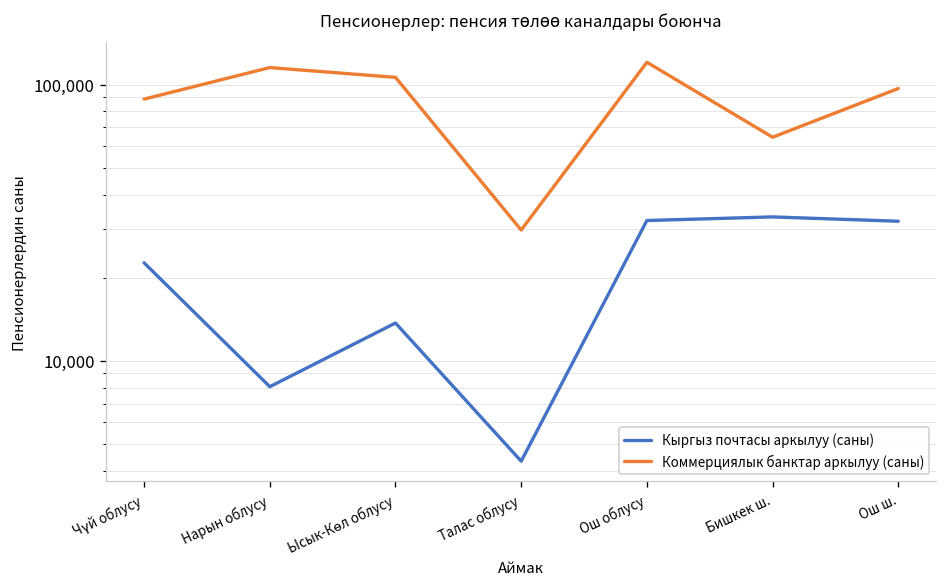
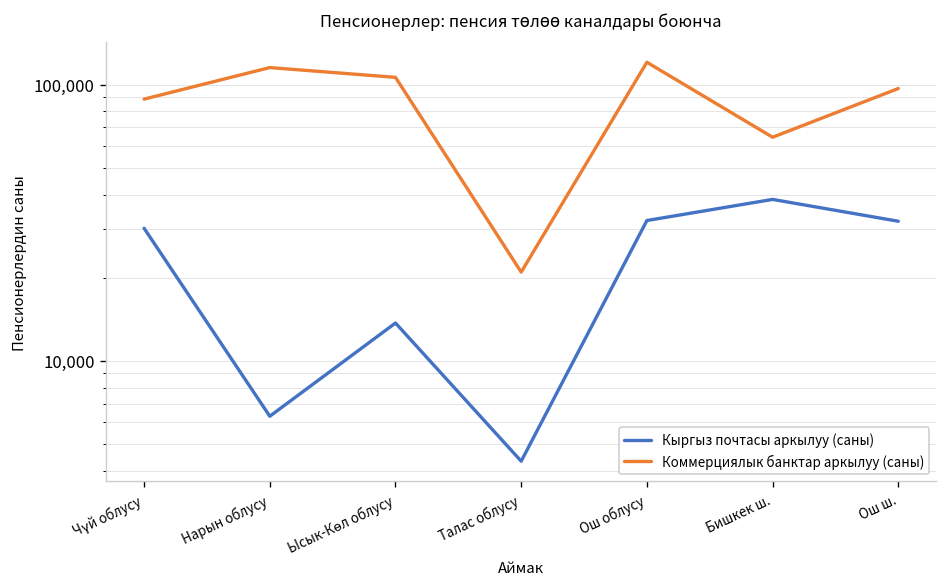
  {
    "Кыргыз почтасы аркылуу (саны)": {
-     "Чүй облусу": "23,000",
-     "Нарын облусу": "8,100",
+     "Чүй облусу": "30,000",
+     "Нарын облусу": "6,300",
      "Ысык-Көл облусу": "14,000",
      "Талас облусу": "4,300",
      "Ош облусу": "32,000",
-     "Бишкек ш.": "33,000",
+     "Бишкек ш.": "38,000",
      "Ош ш.": "32,000"
    },
    "Коммерциялык банктар аркылуу (саны)": {
      "Чүй облусу": "89,000",
      "Нарын облусу": "120,000",
      "Ысык-Көл облусу": "110,000",
-     "Талас облусу": "30,000",
+     "Талас облусу": "21,000",
      "Ош облусу": "120,000",
      "Бишкек ш.": "65,000",
      "Ош ш.": "97,000"
    }
  }
